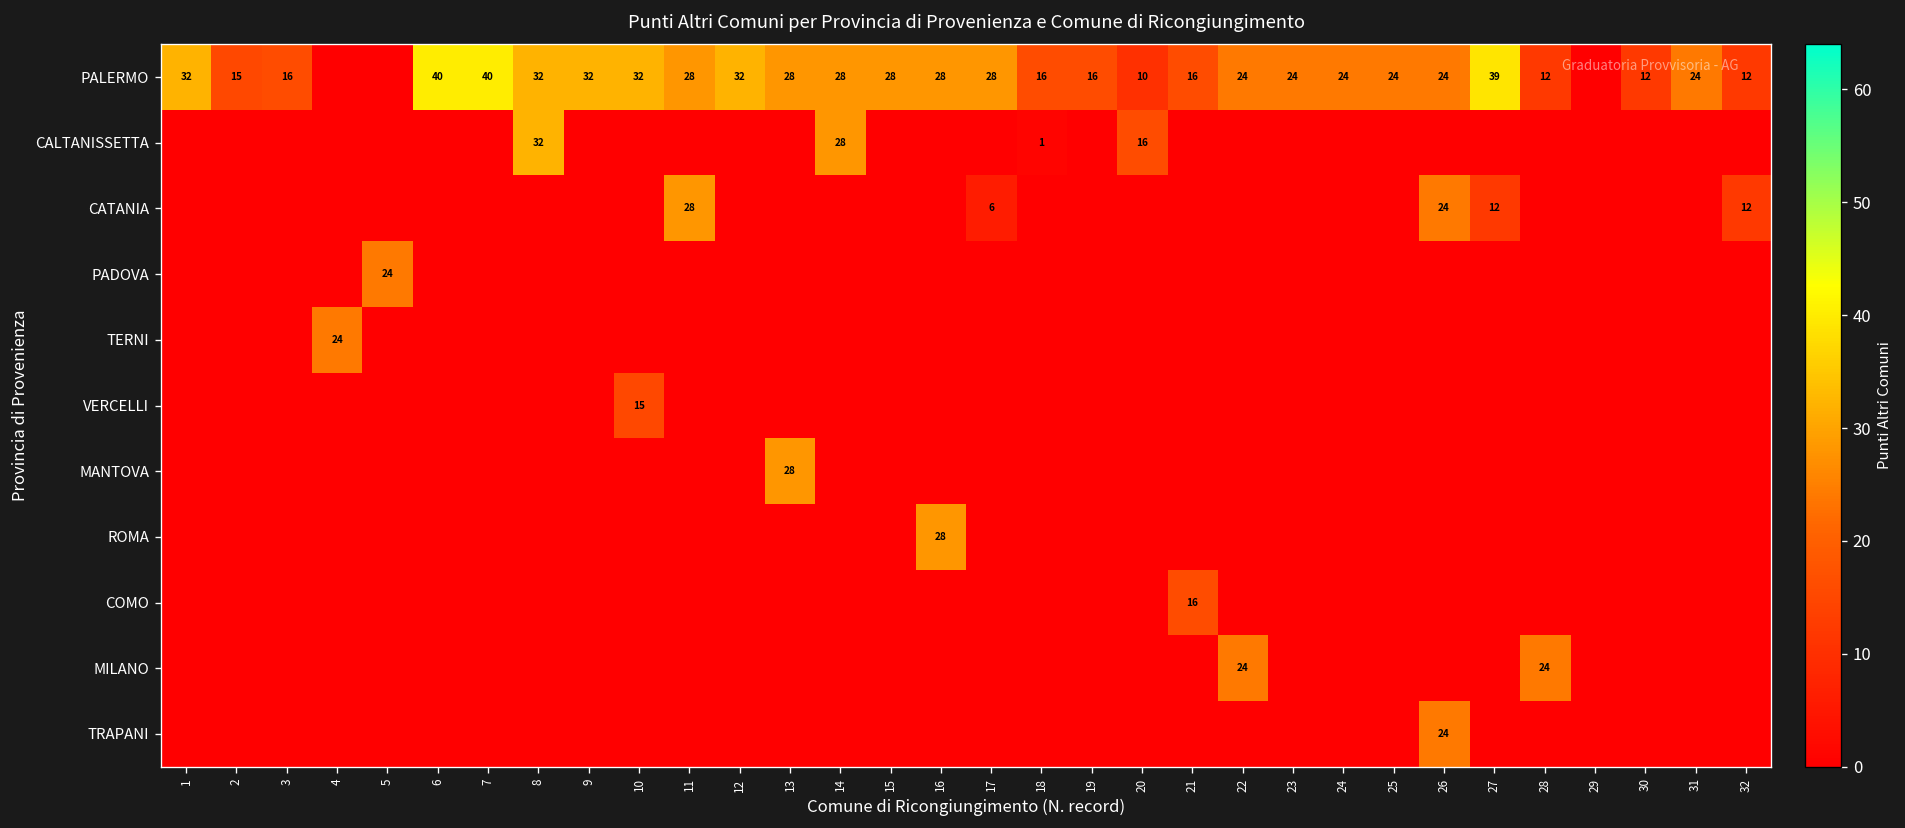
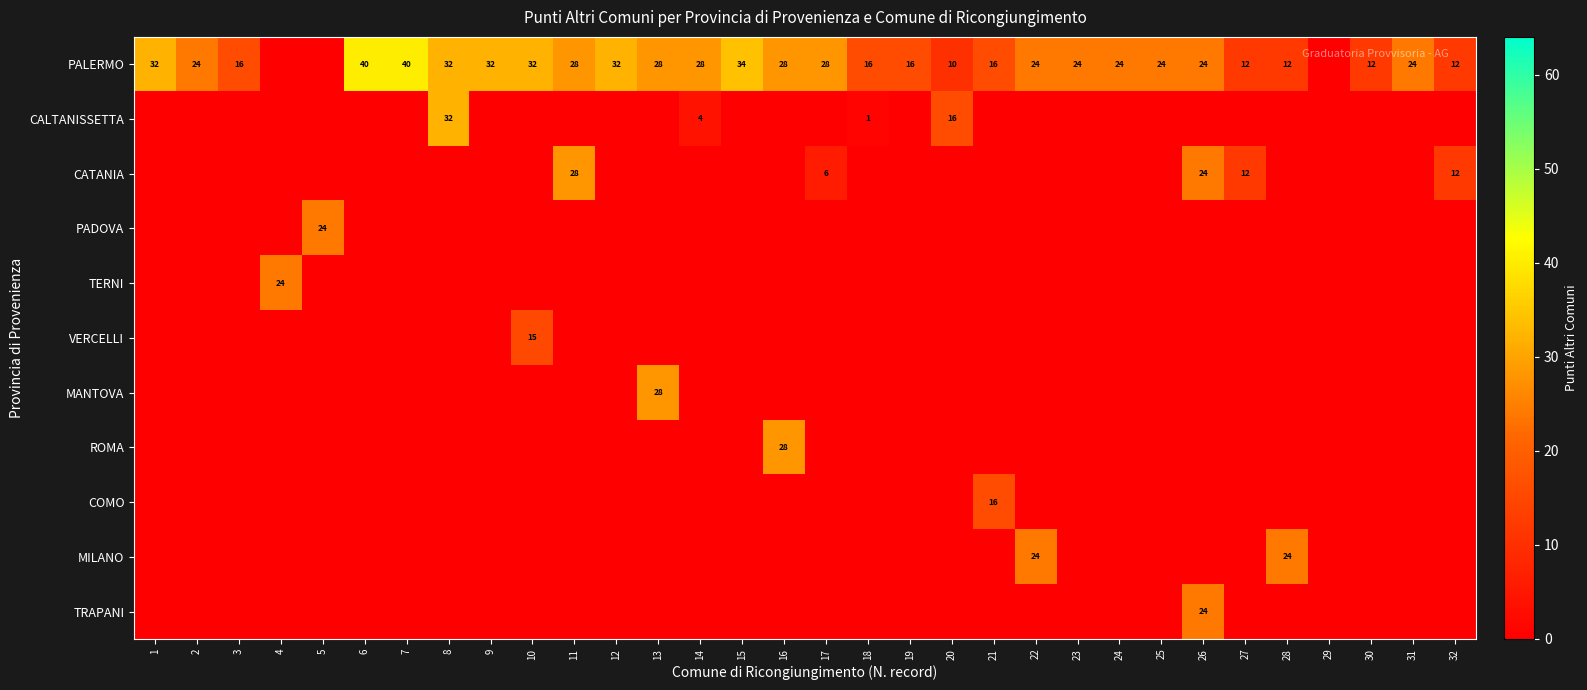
  {
    "PALERMO": {
      "1": 32,
-     "2": 15,
+     "2": 24,
      "3": 16,
      "6": 40,
      "7": 40,
      "8": 32,
      "9": 32,
      "10": 32,
      "11": 28,
      "12": 32,
      "13": 28,
      "14": 28,
-     "15": 28,
+     "15": 34,
      "16": 28,
      "17": 28,
      "18": 16,
      "19": 16,
      "20": 10,
      "21": 16,
      "22": 24,
      "23": 24,
      "24": 24,
      "25": 24,
      "26": 24,
-     "27": 39,
+     "27": 12,
      "28": 12,
      "31": 24,
      "32": 12
    },
    "CALTANISSETTA": {
      "8": 32,
-     "14": 28,
+     "14": 4,
      "18": 1,
      "20": 16
    },
    "CATANIA": {
      "11": 28,
      "17": 6,
      "26": 24,
      "27": 12,
      "32": 12
    },
    "PADOVA": {
      "5": 24
    },
    "TERNI": {
      "4": 24
    },
    "VERCELLI": {
      "10": 15
    },
    "MANTOVA": {
      "13": 28
    },
    "ROMA": {
      "16": 28
    },
    "COMO": {
      "21": 16
    },
    "MILANO": {
      "22": 24,
      "28": 24
    },
    "TRAPANI": {
      "26": 24
    }
  }
